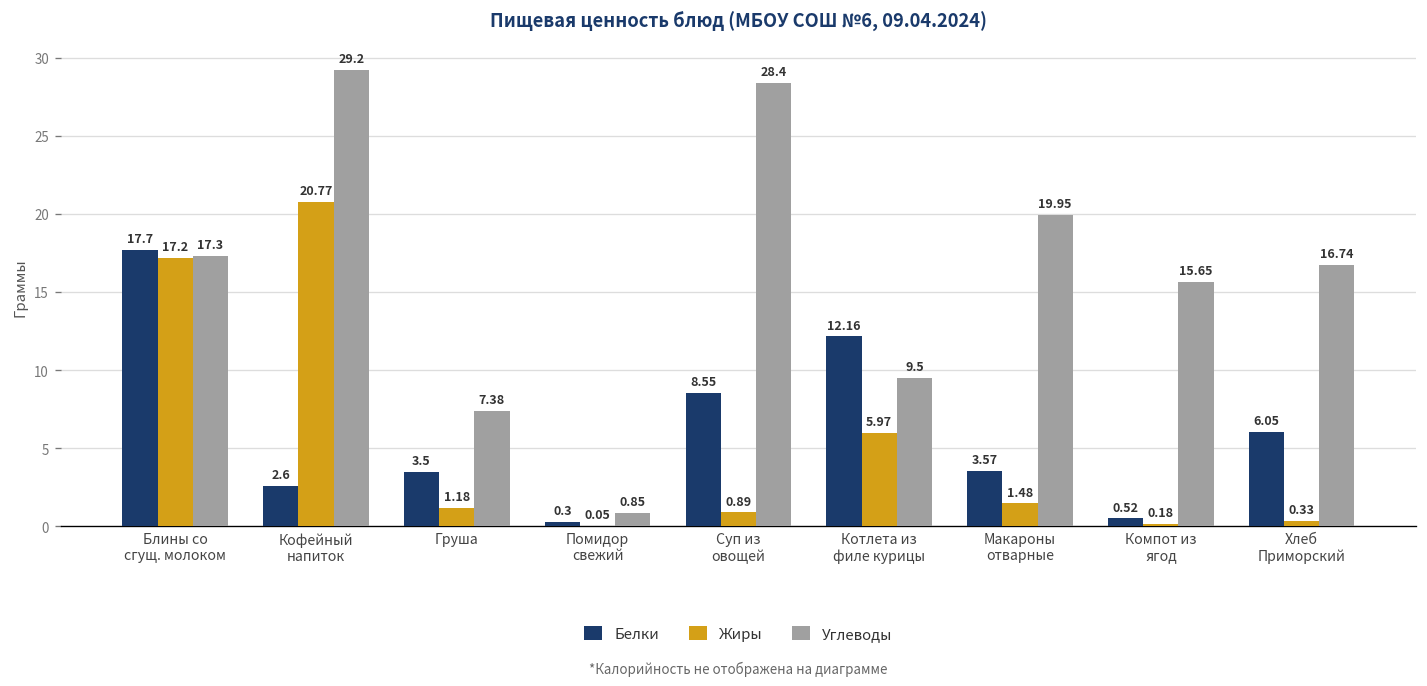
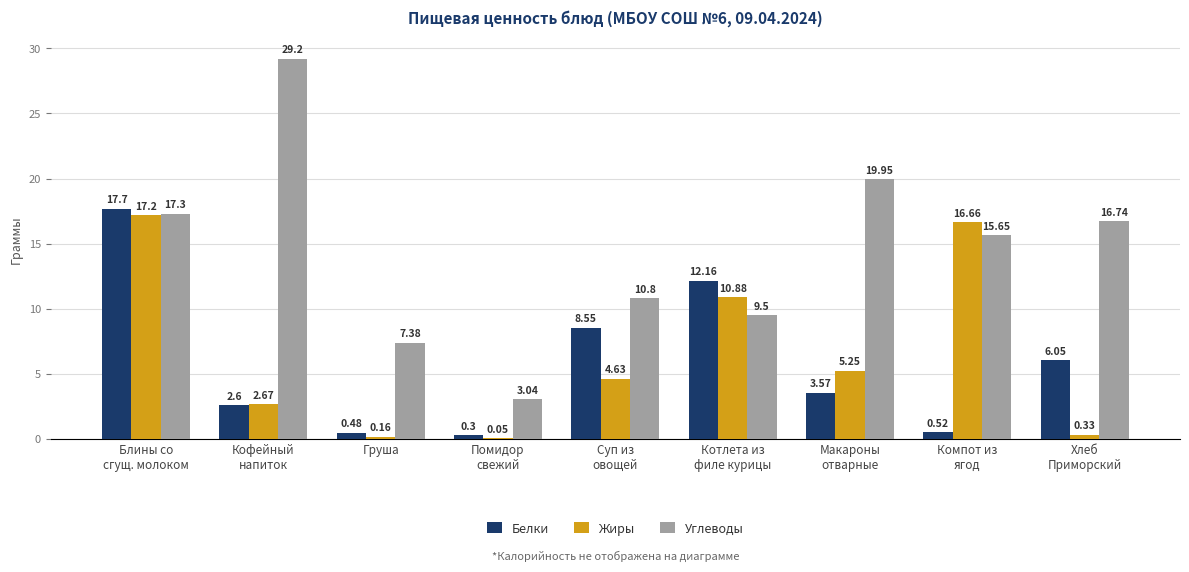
  {
    "Белки": {
      "Блины со сгущ. молоком": 17.7,
      "Кофейный напиток": 2.6,
-     "Груша": 3.5,
+     "Груша": 0.48,
      "Помидор свежий": 0.3,
      "Суп из овощей": 8.55,
      "Котлета из филе курицы": 12.16,
      "Макароны отварные": 3.57,
      "Компот из ягод": 0.52,
      "Хлеб Приморский": 6.05
    },
    "Жиры": {
      "Блины со сгущ. молоком": 17.2,
-     "Кофейный напиток": 20.77,
-     "Груша": 1.18,
+     "Кофейный напиток": 2.67,
+     "Груша": 0.16,
      "Помидор свежий": 0.05,
-     "Суп из овощей": 0.89,
-     "Котлета из филе курицы": 5.97,
-     "Макароны отварные": 1.48,
-     "Компот из ягод": 0.18,
+     "Суп из овощей": 4.63,
+     "Котлета из филе курицы": 10.88,
+     "Макароны отварные": 5.25,
+     "Компот из ягод": 16.66,
      "Хлеб Приморский": 0.33
    },
    "Углеводы": {
      "Блины со сгущ. молоком": 17.3,
      "Кофейный напиток": 29.2,
      "Груша": 7.38,
-     "Помидор свежий": 0.85,
-     "Суп из овощей": 28.4,
+     "Помидор свежий": 3.04,
+     "Суп из овощей": 10.8,
      "Котлета из филе курицы": 9.5,
      "Макароны отварные": 19.95,
      "Компот из ягод": 15.65,
      "Хлеб Приморский": 16.74
    }
  }
